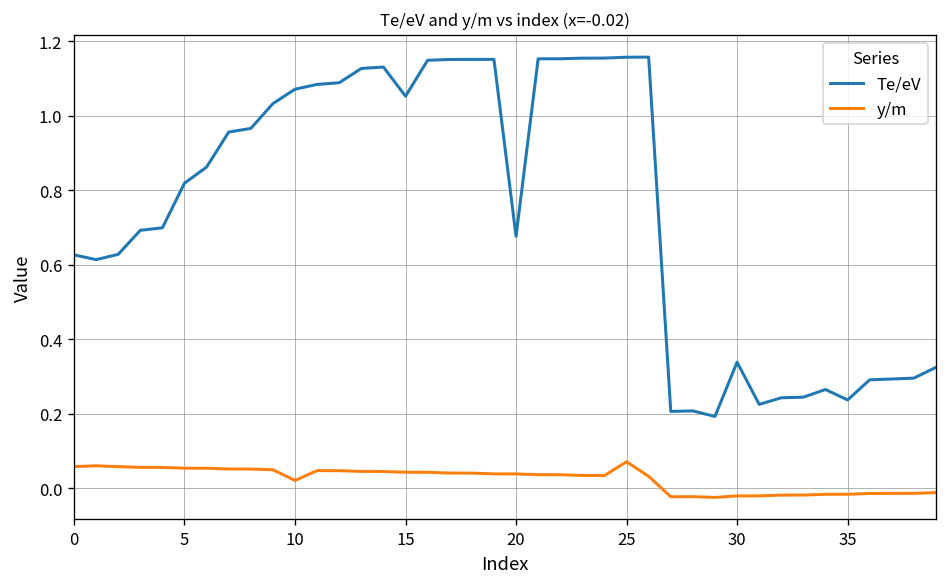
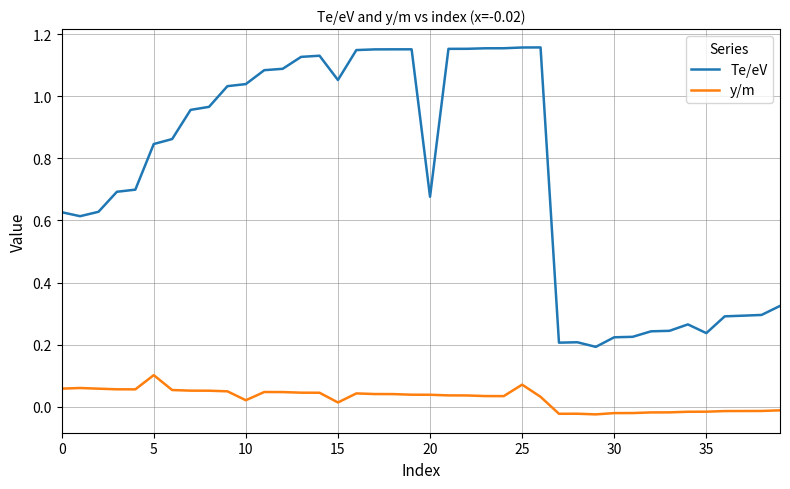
  {
    "Te/eV": {
      "0": 0.63,
-     "5": 0.82,
-     "10": 1.07,
+     "5": 0.85,
+     "10": 1.04,
      "15": 1.05,
      "20": 0.68,
      "25": 1.16,
-     "30": 0.34,
+     "30": 0.22,
      "35": 0.24
    },
    "y/m": {
      "0": 0.06,
-     "5": 0.05,
+     "5": 0.10,
      "10": 0.02,
-     "15": 0.04,
+     "15": 0.01,
      "20": 0.04,
      "25": 0.07,
      "30": -0.02,
      "35": -0.02
    }
  }
